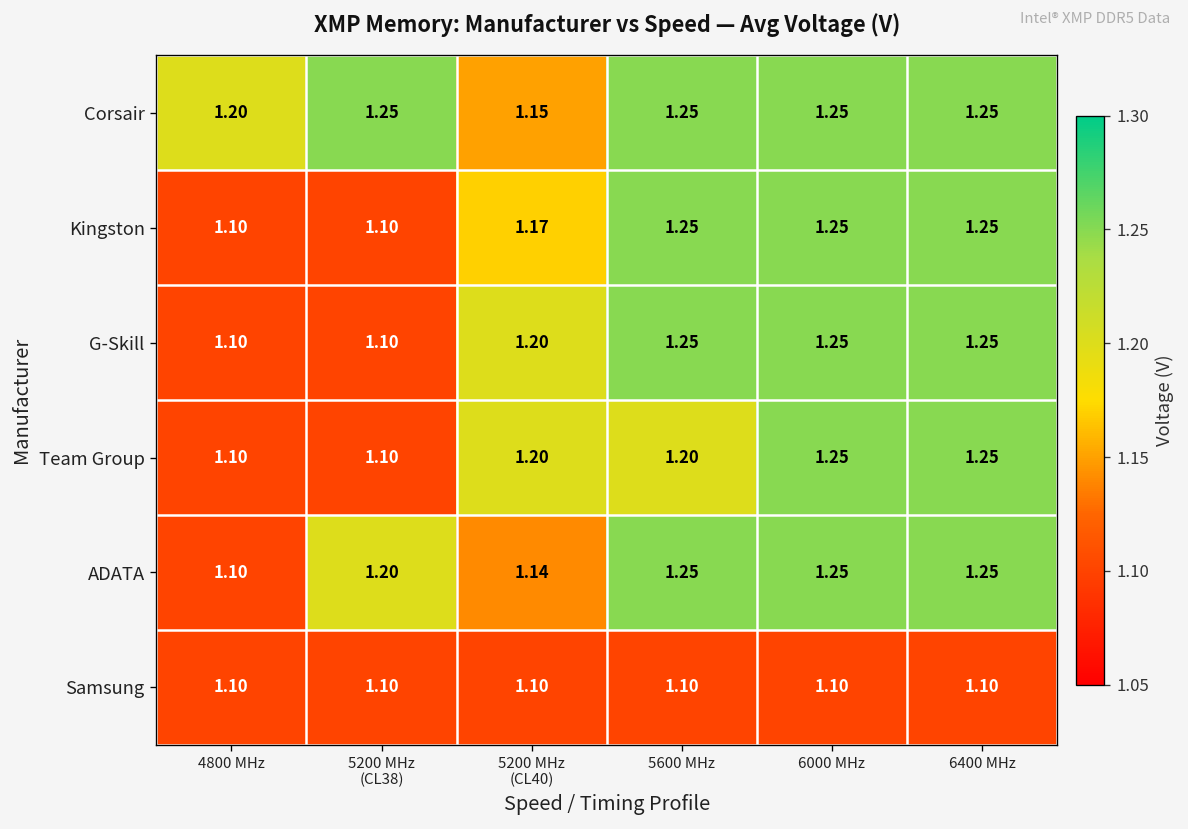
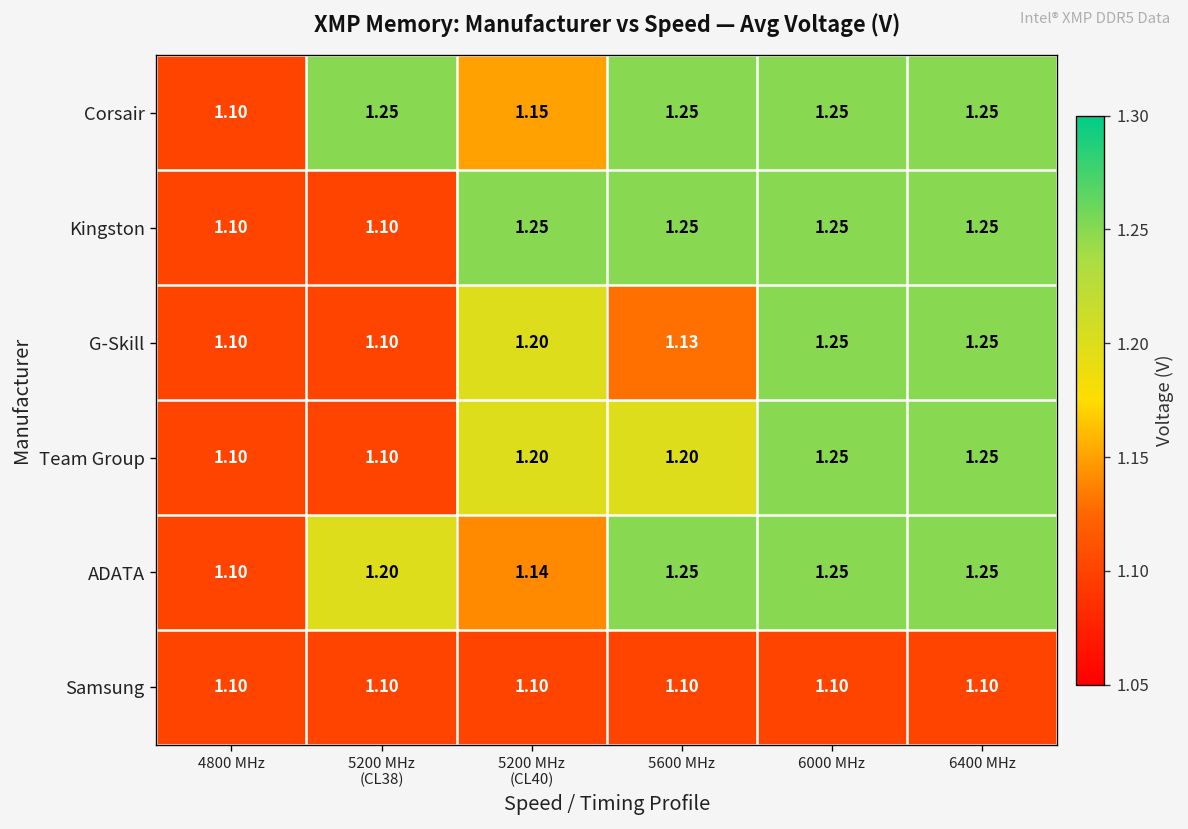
  {
    "Corsair": {
-     "4800 MHz": 1.20,
+     "4800 MHz": 1.10,
      "5200 MHz (CL38)": 1.25,
      "5200 MHz (CL40)": 1.15,
      "5600 MHz": 1.25,
      "6000 MHz": 1.25,
      "6400 MHz": 1.25
    },
    "Kingston": {
      "4800 MHz": 1.10,
      "5200 MHz (CL38)": 1.10,
-     "5200 MHz (CL40)": 1.17,
+     "5200 MHz (CL40)": 1.25,
      "5600 MHz": 1.25,
      "6000 MHz": 1.25,
      "6400 MHz": 1.25
    },
    "G-Skill": {
      "4800 MHz": 1.10,
      "5200 MHz (CL38)": 1.10,
      "5200 MHz (CL40)": 1.20,
-     "5600 MHz": 1.25,
+     "5600 MHz": 1.13,
      "6000 MHz": 1.25,
      "6400 MHz": 1.25
    },
    "Team Group": {
      "4800 MHz": 1.10,
      "5200 MHz (CL38)": 1.10,
      "5200 MHz (CL40)": 1.20,
      "5600 MHz": 1.20,
      "6000 MHz": 1.25,
      "6400 MHz": 1.25
    },
    "ADATA": {
      "4800 MHz": 1.10,
      "5200 MHz (CL38)": 1.20,
      "5200 MHz (CL40)": 1.14,
      "5600 MHz": 1.25,
      "6000 MHz": 1.25,
      "6400 MHz": 1.25
    },
    "Samsung": {
      "4800 MHz": 1.10,
      "5200 MHz (CL38)": 1.10,
      "5200 MHz (CL40)": 1.10,
      "5600 MHz": 1.10,
      "6000 MHz": 1.10,
      "6400 MHz": 1.10
    }
  }
